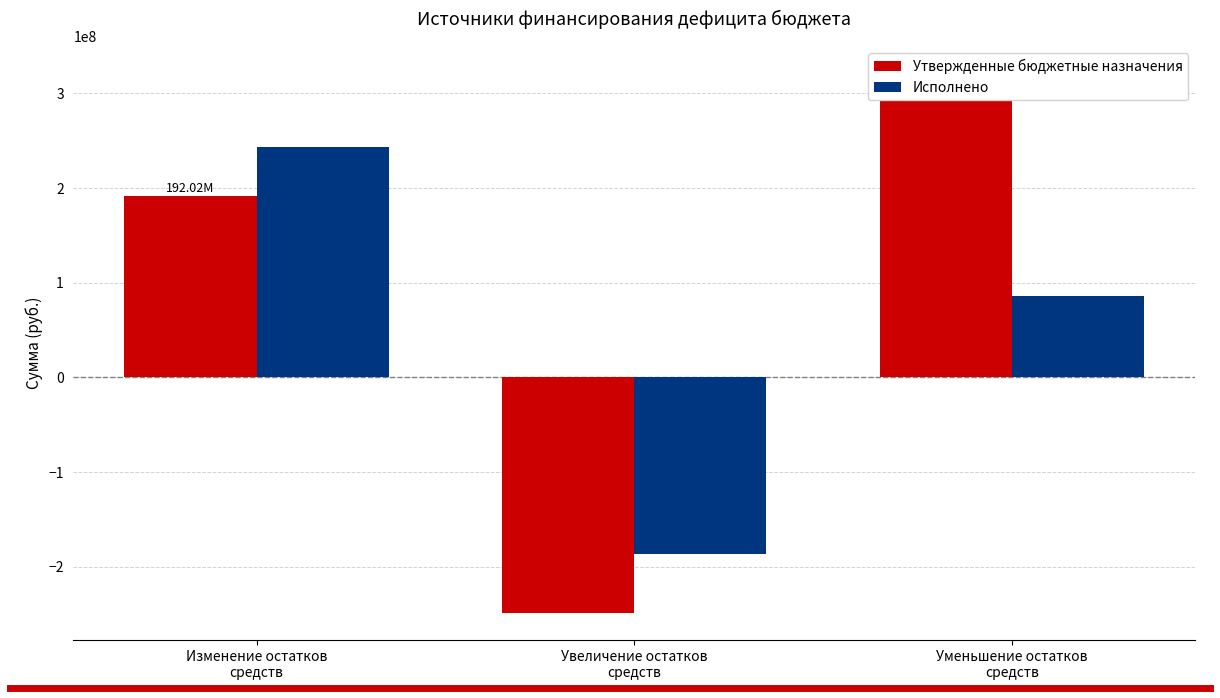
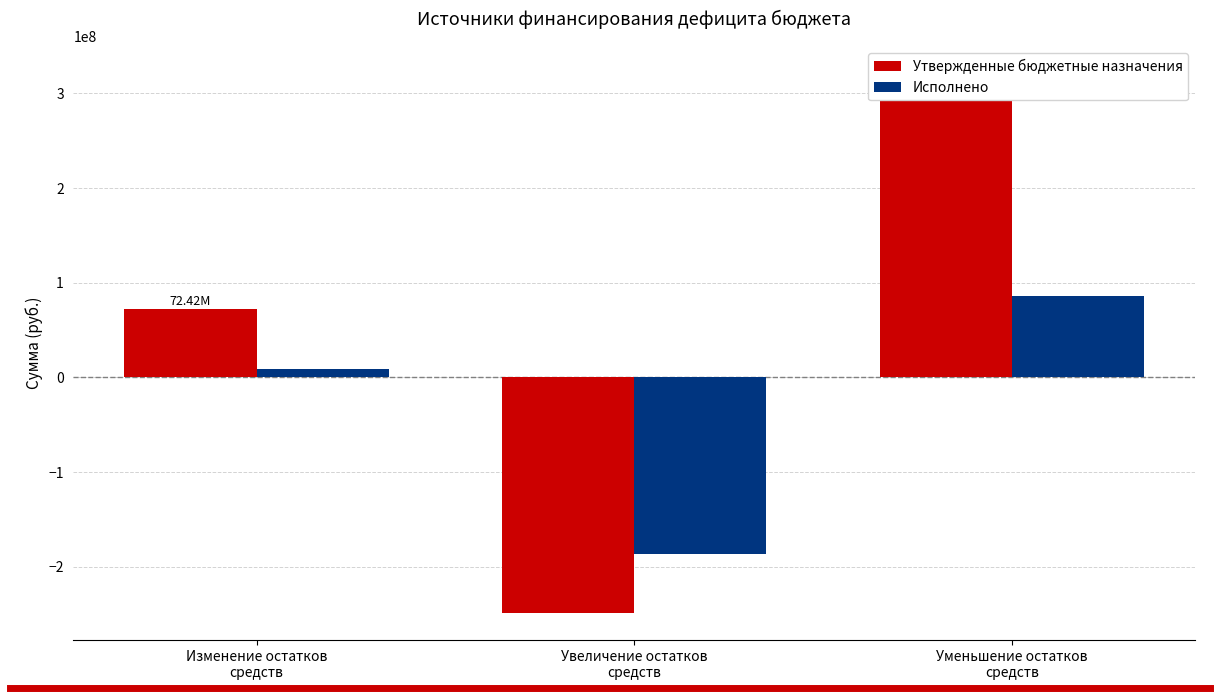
  {
    "Утвержденные бюджетные назначения": {
-     "Изменение остатков средств": "192.02M"
+     "Изменение остатков средств": "72.42M"
    },
    "Исполнено": {
-     "Изменение остатков средств": "240000000",
+     "Изменение остатков средств": "10000000",
      "Увеличение остатков средств": "-190000000",
      "Уменьшение остатков средств": "90000000"
    }
  }
